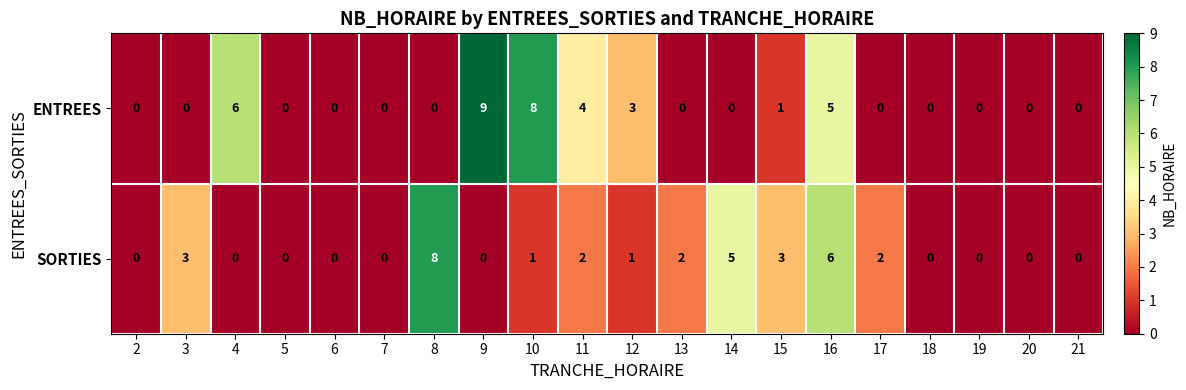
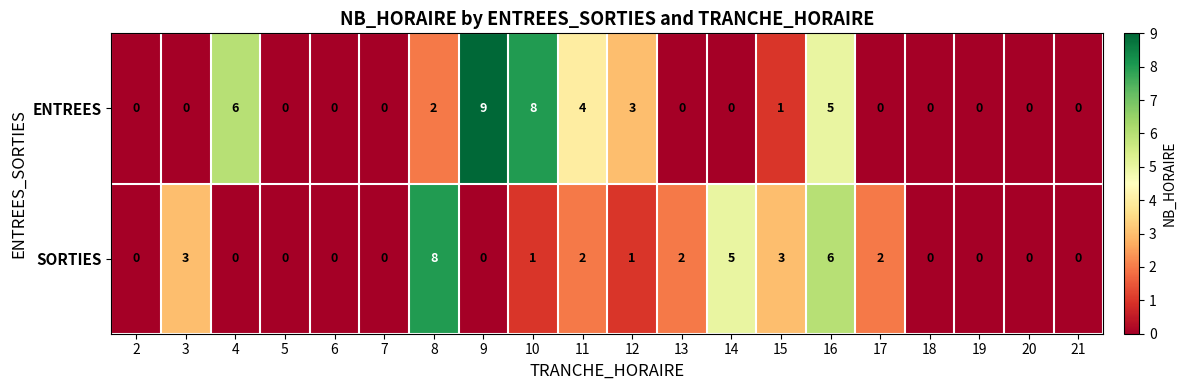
  {
    "ENTREES": {
      "2": 0,
      "3": 0,
      "4": 6,
      "5": 0,
      "6": 0,
      "7": 0,
-     "8": 0,
+     "8": 2,
      "9": 9,
      "10": 8,
      "11": 4,
      "12": 3,
      "13": 0,
      "14": 0,
      "15": 1,
      "16": 5,
      "17": 0,
      "18": 0,
      "19": 0,
      "20": 0,
      "21": 0
    },
    "SORTIES": {
      "2": 0,
      "3": 3,
      "4": 0,
      "5": 0,
      "6": 0,
      "7": 0,
      "8": 8,
      "9": 0,
      "10": 1,
      "11": 2,
      "12": 1,
      "13": 2,
      "14": 5,
      "15": 3,
      "16": 6,
      "17": 2,
      "18": 0,
      "19": 0,
      "20": 0,
      "21": 0
    }
  }
